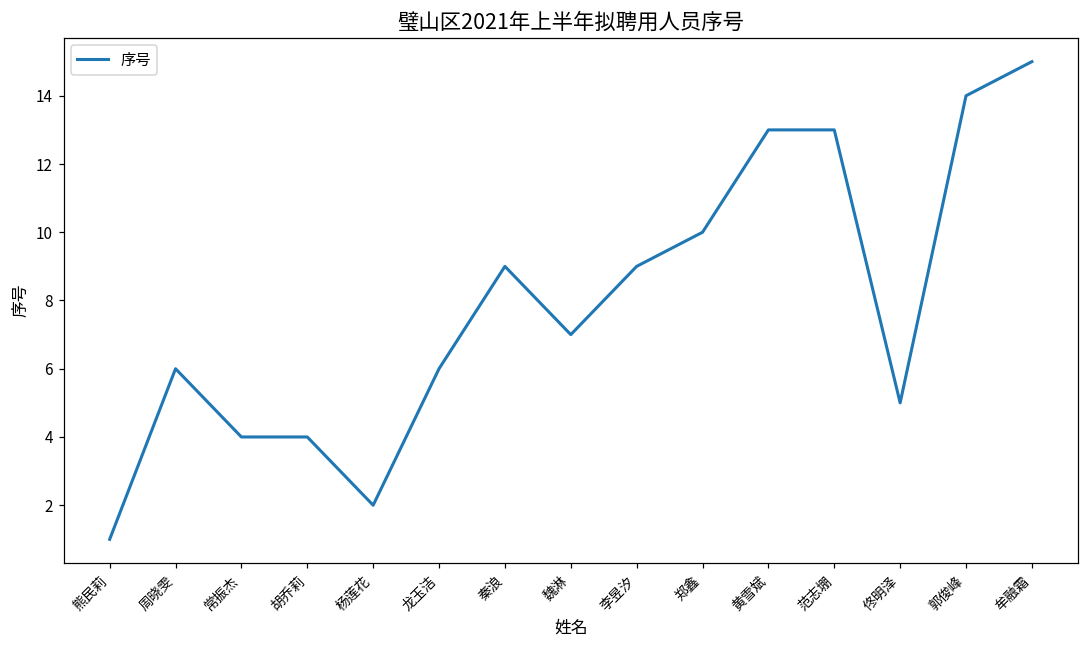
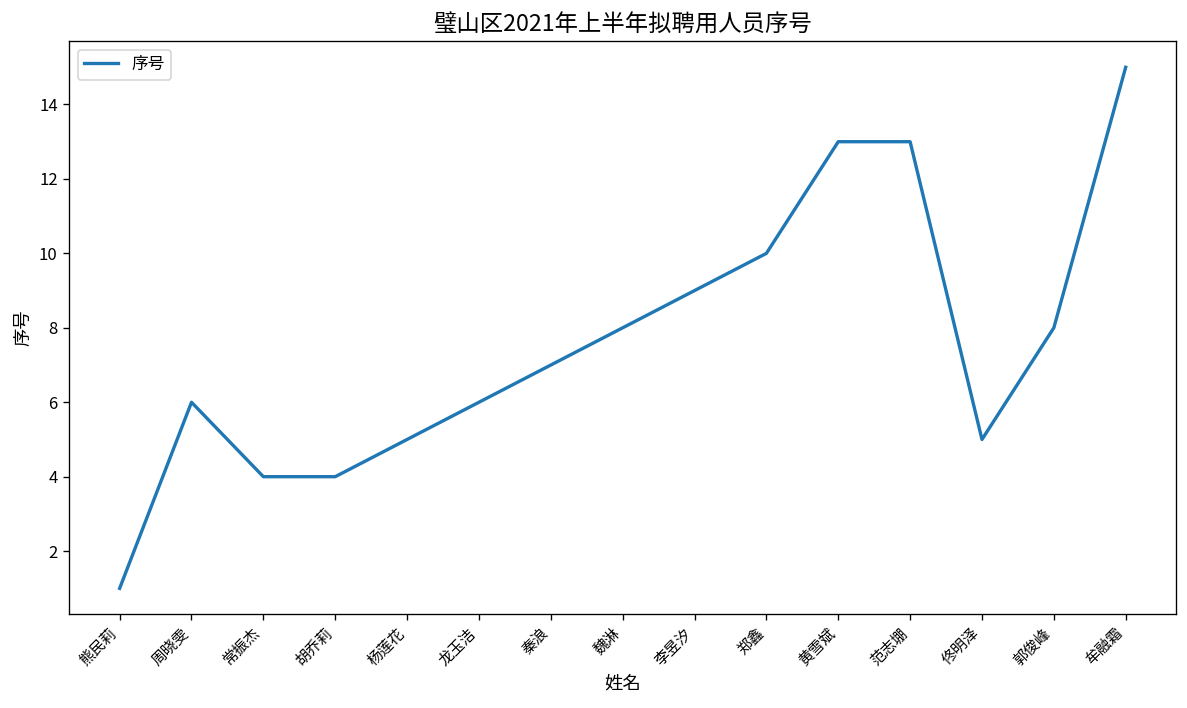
  {
    "熊民莉": 1,
    "周晓雯": 6,
    "常振杰": 4,
    "胡乔莉": 4,
-   "杨莲花": 2,
+   "杨莲花": 5,
    "龙玉洁": 6,
-   "秦浪": 9,
-   "魏淋": 7,
+   "秦浪": 7,
+   "魏淋": 8,
    "李昱汐": 9,
    "郑鑫": 10,
    "黄雪斌": 13,
    "范志堋": 13,
    "佟明泽": 5,
-   "郭俊峰": 14,
+   "郭俊峰": 8,
    "牟融霜": 15
  }
